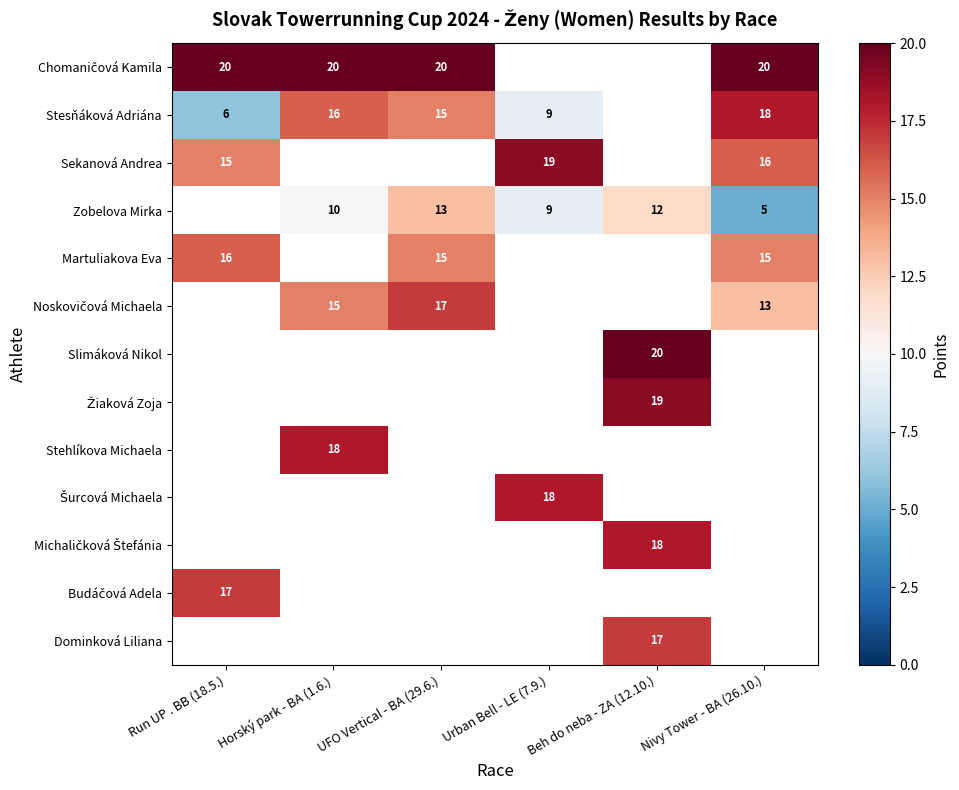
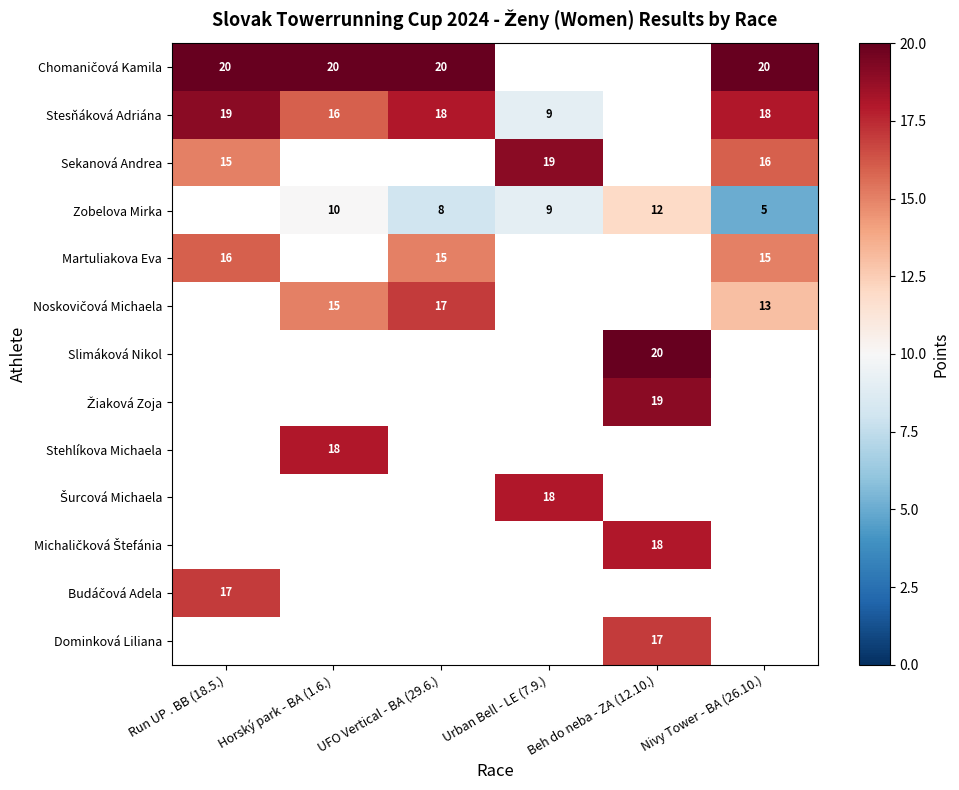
  {
    "Chomaničová Kamila": {
      "Run UP . BB (18.5.)": 20,
      "Horský park - BA (1.6.)": 20,
      "UFO Vertical - BA (29.6.)": 20,
      "Nivy Tower - BA (26.10.)": 20
    },
    "Stesňáková Adriána": {
-     "Run UP . BB (18.5.)": 6,
+     "Run UP . BB (18.5.)": 19,
      "Horský park - BA (1.6.)": 16,
-     "UFO Vertical - BA (29.6.)": 15,
+     "UFO Vertical - BA (29.6.)": 18,
      "Urban Bell - LE (7.9.)": 9,
      "Nivy Tower - BA (26.10.)": 18
    },
    "Sekanová Andrea": {
      "Run UP . BB (18.5.)": 15,
      "Urban Bell - LE (7.9.)": 19,
      "Nivy Tower - BA (26.10.)": 16
    },
    "Zobelova Mirka": {
      "Horský park - BA (1.6.)": 10,
-     "UFO Vertical - BA (29.6.)": 13,
+     "UFO Vertical - BA (29.6.)": 8,
      "Urban Bell - LE (7.9.)": 9,
      "Beh do neba - ZA (12.10.)": 12,
      "Nivy Tower - BA (26.10.)": 5
    },
    "Martuliakova Eva": {
      "Run UP . BB (18.5.)": 16,
      "UFO Vertical - BA (29.6.)": 15,
      "Nivy Tower - BA (26.10.)": 15
    },
    "Noskovičová Michaela": {
      "Horský park - BA (1.6.)": 15,
      "UFO Vertical - BA (29.6.)": 17,
      "Nivy Tower - BA (26.10.)": 13
    },
    "Slimáková Nikol": {
      "Beh do neba - ZA (12.10.)": 20
    },
    "Žiaková Zoja": {
      "Beh do neba - ZA (12.10.)": 19
    },
    "Stehlíkova Michaela": {
      "Horský park - BA (1.6.)": 18
    },
    "Šurcová Michaela": {
      "Urban Bell - LE (7.9.)": 18
    },
    "Michaličková Štefánia": {
      "Beh do neba - ZA (12.10.)": 18
    },
    "Budáčová Adela": {
      "Run UP . BB (18.5.)": 17
    },
    "Dominková Liliana": {
      "Beh do neba - ZA (12.10.)": 17
    }
  }
